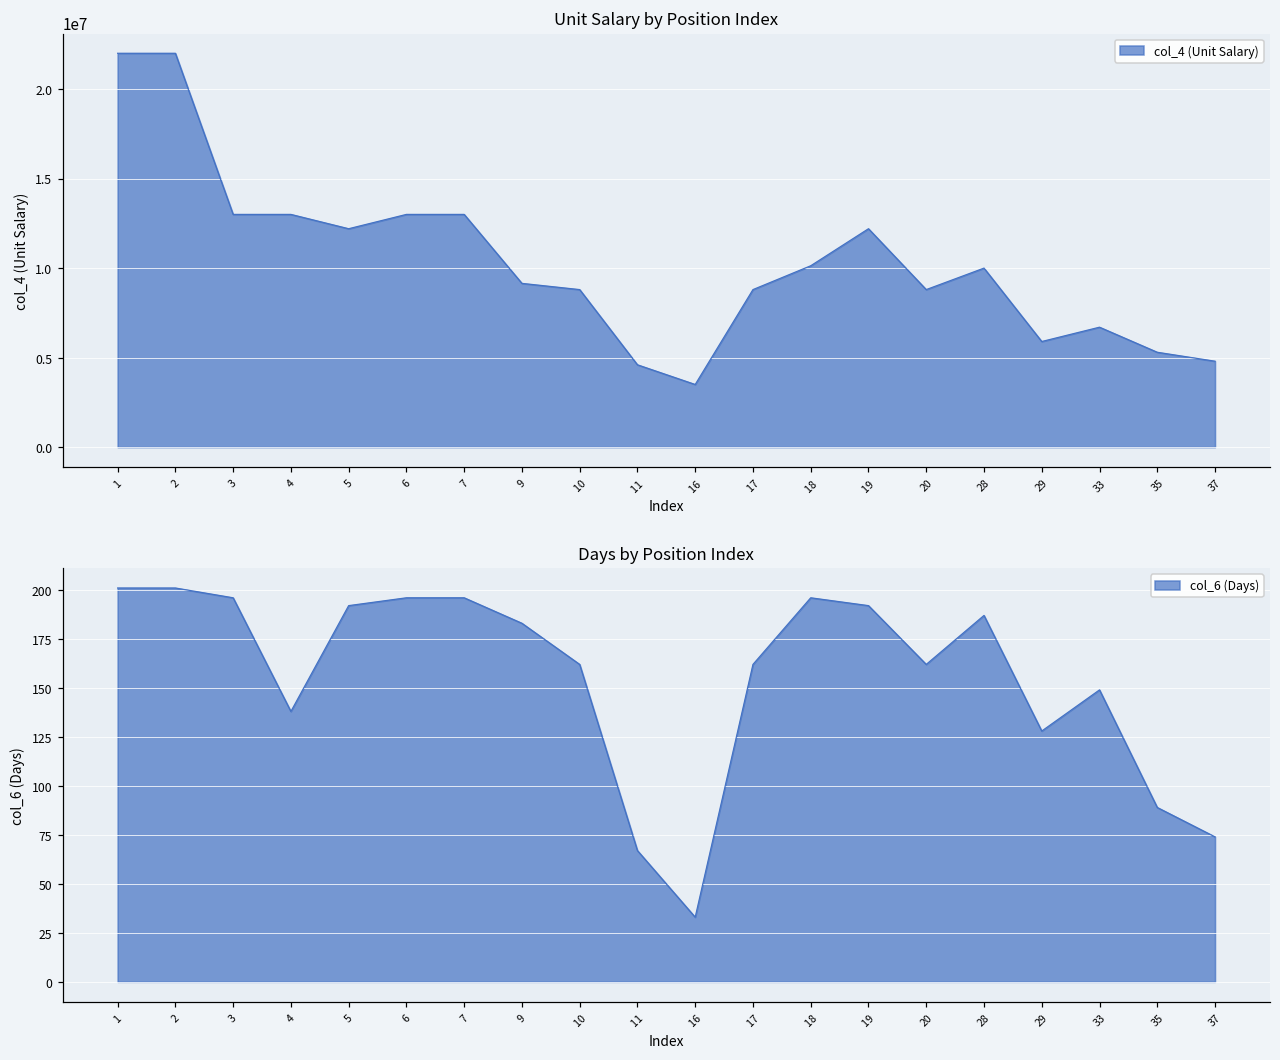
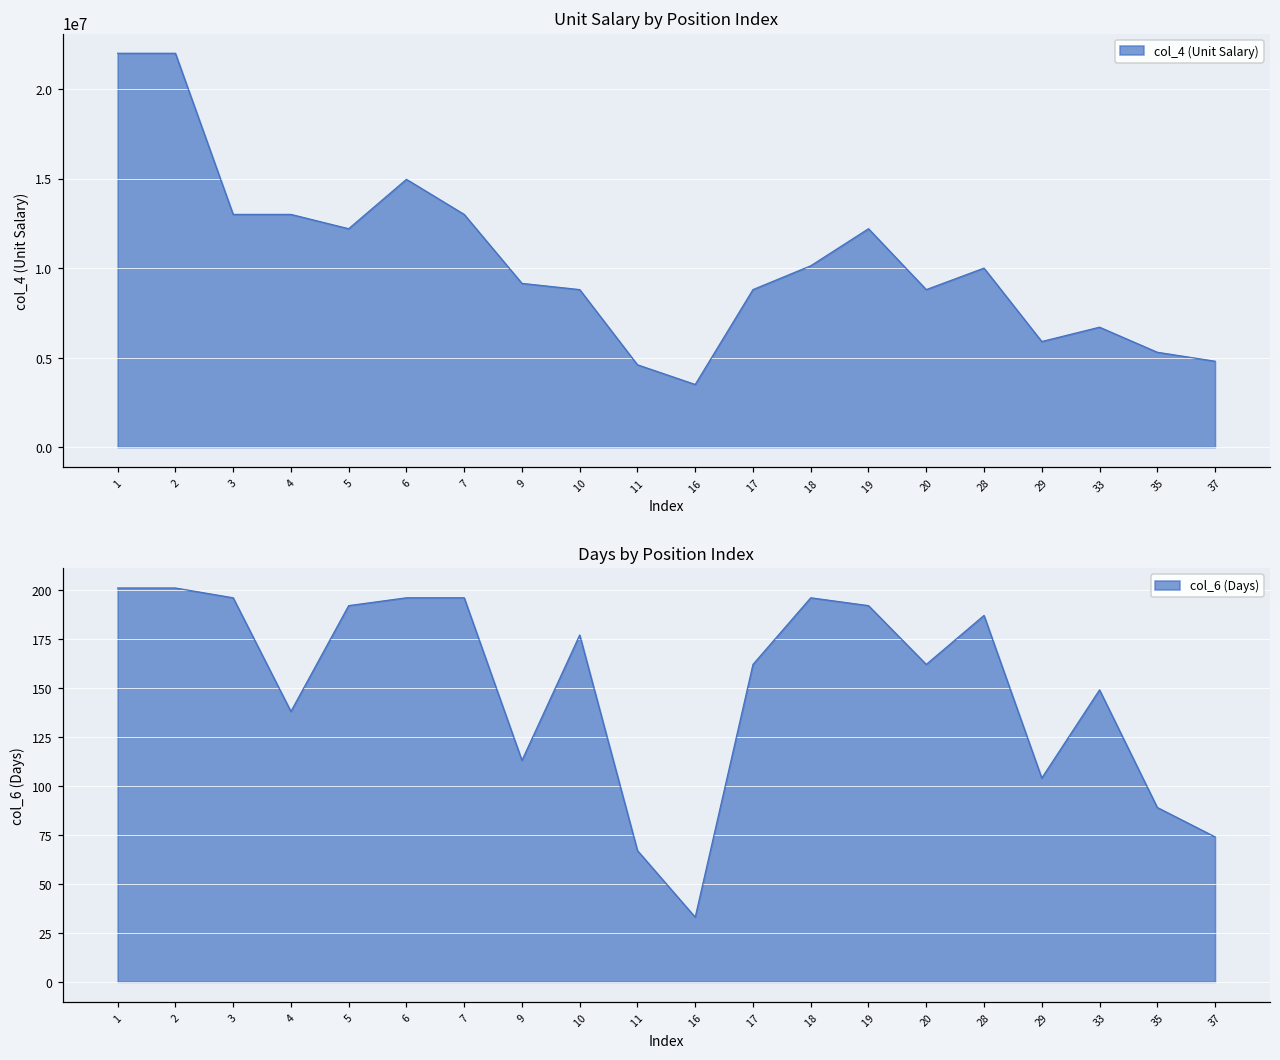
  {
    "Unit Salary by Position Index": {
      "1": 22000000,
      "2": 22000000,
      "3": 13000000,
      "4": 13000000,
      "5": 12200000,
-     "6": 13000000,
+     "6": 15000000,
      "7": 13000000,
      "9": 9100000,
      "10": 8800000,
      "11": 4600000,
      "16": 3500000,
      "17": 8800000,
      "18": 10100000,
      "19": 12200000,
      "20": 8800000,
      "28": 10000000,
      "29": 5900000,
      "33": 6700000,
      "35": 5300000,
      "37": 4800000
    },
    "Days by Position Index": {
      "1": 201,
      "2": 201,
      "3": 196,
      "4": 138,
      "5": 192,
      "6": 196,
      "7": 196,
-     "9": 183,
-     "10": 162,
+     "9": 113,
+     "10": 177,
      "11": 67,
      "16": 33,
      "17": 162,
      "18": 196,
      "19": 192,
      "20": 162,
      "28": 187,
-     "29": 128,
+     "29": 104,
      "33": 149,
      "35": 89,
      "37": 74
    }
  }
